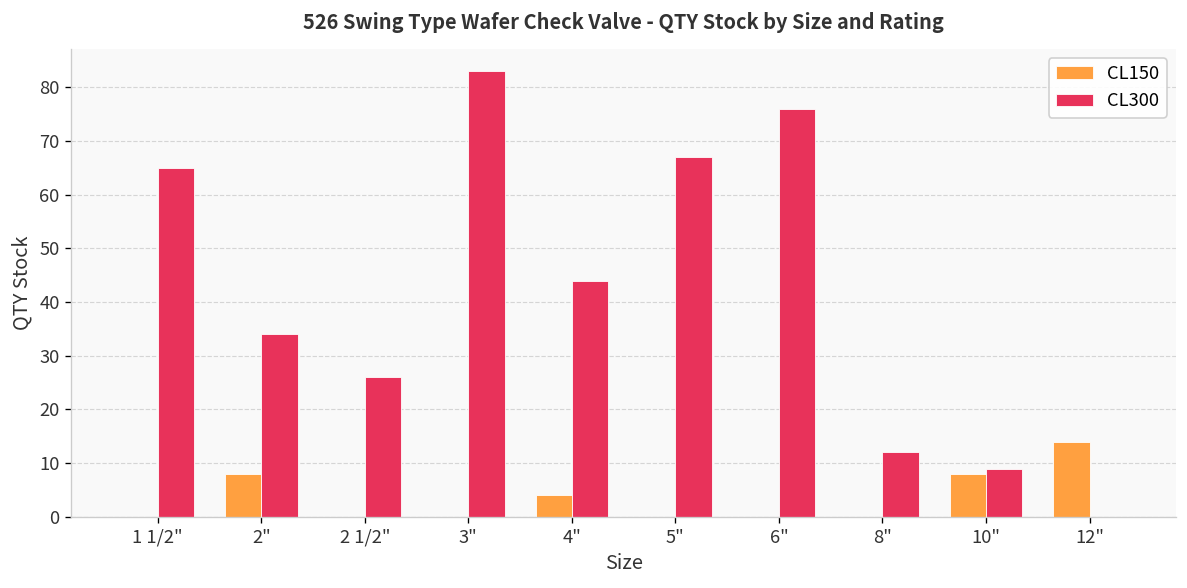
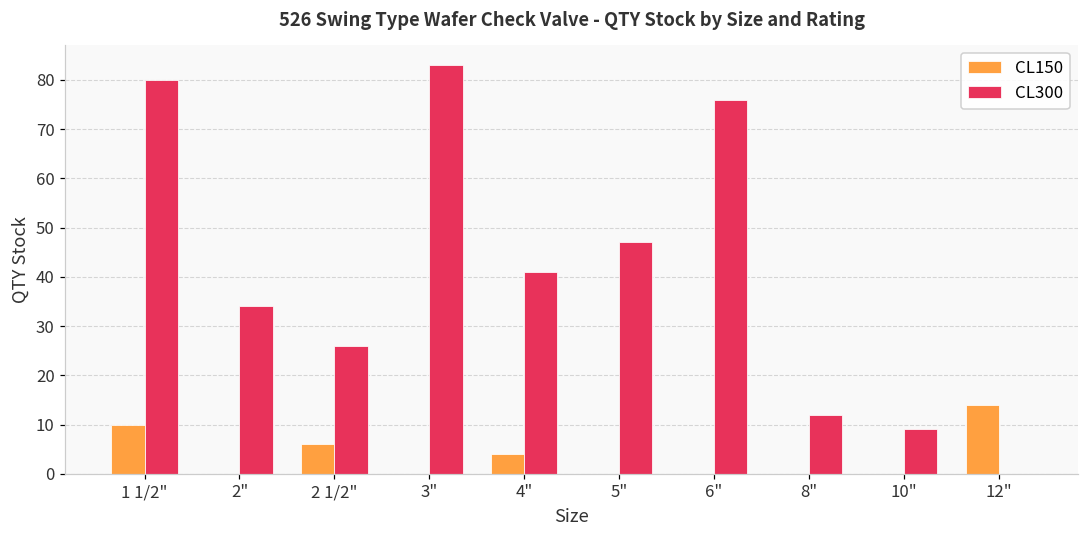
  {
    "CL150": {
-     "1 1/2\"": 0,
-     "2\"": 8,
-     "2 1/2\"": 0,
+     "1 1/2\"": 10,
+     "2\"": 0,
+     "2 1/2\"": 6,
      "3\"": 0,
      "4\"": 4,
      "5\"": 0,
      "6\"": 0,
      "8\"": 0,
-     "10\"": 8,
+     "10\"": 0,
      "12\"": 14
    },
    "CL300": {
-     "1 1/2\"": 65,
+     "1 1/2\"": 80,
      "2\"": 34,
      "2 1/2\"": 26,
      "3\"": 83,
-     "4\"": 44,
-     "5\"": 67,
+     "4\"": 41,
+     "5\"": 47,
      "6\"": 76,
      "8\"": 12,
      "10\"": 9,
      "12\"": 0
    }
  }
